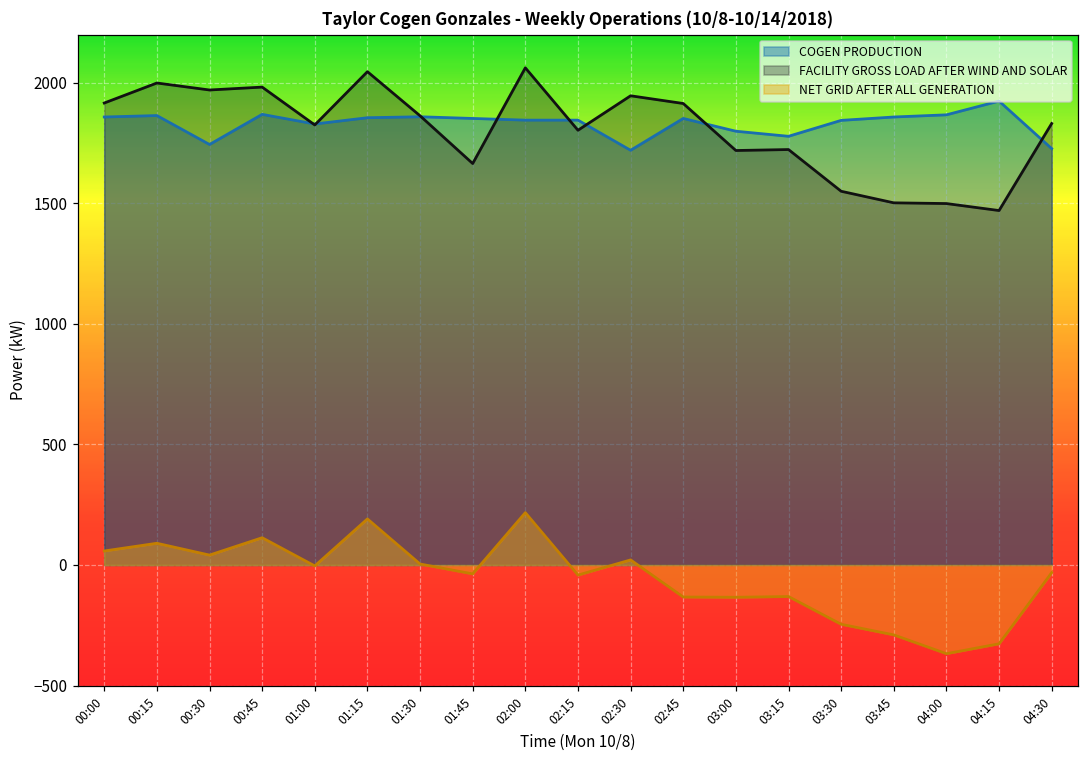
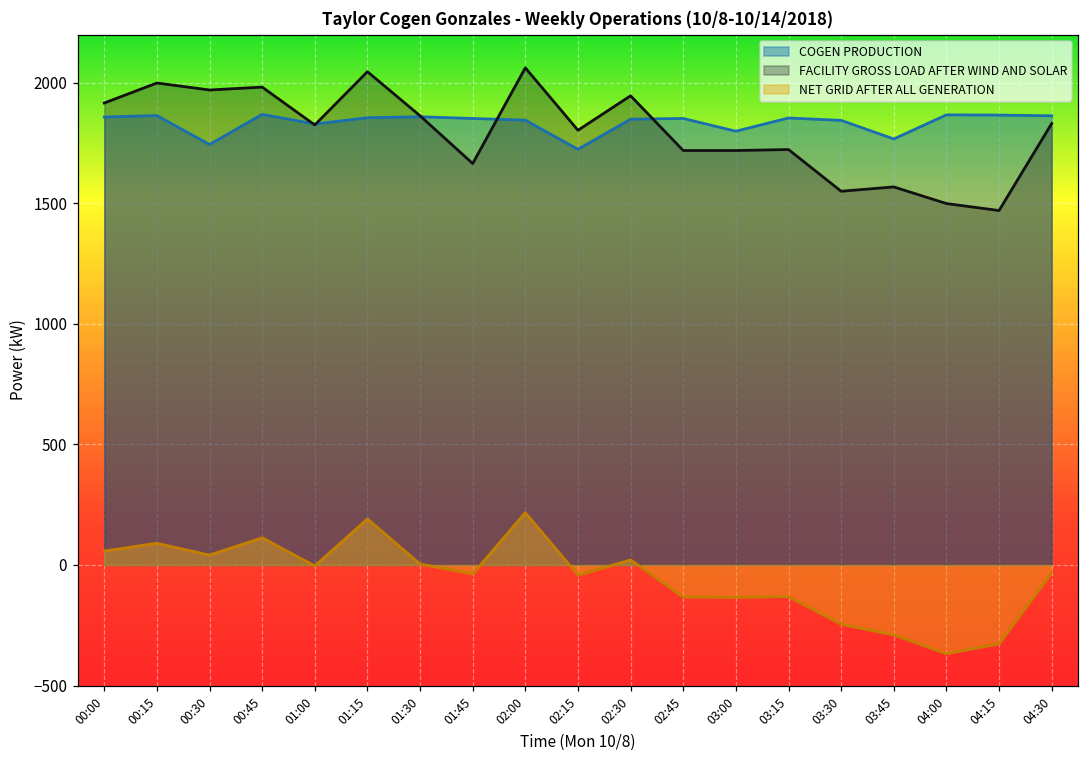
  {
    "COGEN PRODUCTION": {
      "00:00": 1860,
      "00:15": 1860,
      "00:30": 1740,
      "00:45": 1870,
      "01:15": 1860,
      "01:45": 1850,
      "02:00": 1850,
-     "02:15": 1850,
-     "02:30": 1720,
+     "02:15": 1720,
+     "02:30": 1850,
      "02:45": 1850,
      "03:00": 1800,
-     "03:15": 1780,
+     "03:15": 1850,
      "03:30": 1840,
-     "03:45": 1860,
+     "03:45": 1770,
      "04:00": 1870,
-     "04:15": 1920,
-     "04:30": 1730
+     "04:15": 1870,
+     "04:30": 1860
    },
    "FACILITY GROSS LOAD AFTER WIND AND SOLAR": {
      "00:00": 1920,
      "00:15": 2000,
      "00:30": 1970,
      "00:45": 1980,
      "01:15": 2050,
      "01:45": 1670,
      "02:00": 2060,
      "02:15": 1800,
      "02:30": 1950,
-     "02:45": 1910,
+     "02:45": 1720,
      "03:00": 1720,
      "03:15": 1720,
      "03:30": 1550,
-     "03:45": 1500,
+     "03:45": 1570,
      "04:00": 1500,
      "04:15": 1470,
      "04:30": 1830
    }
  }
